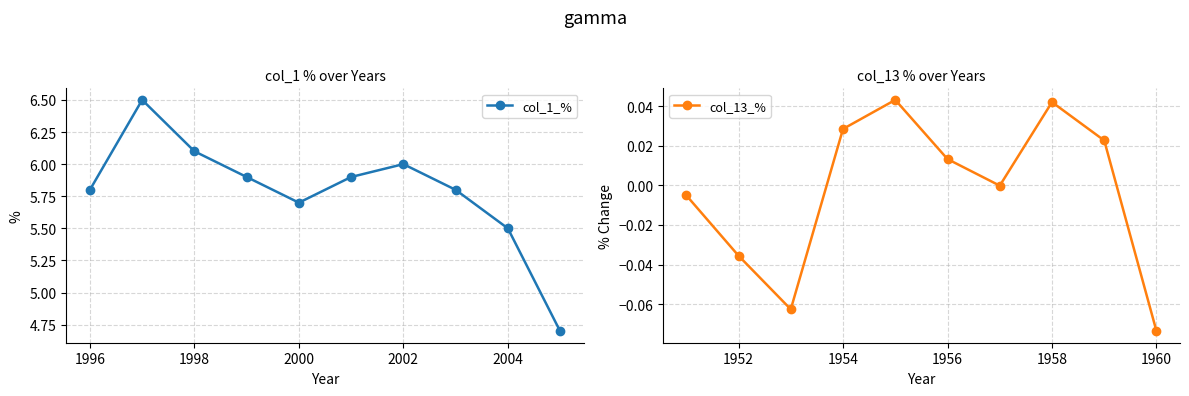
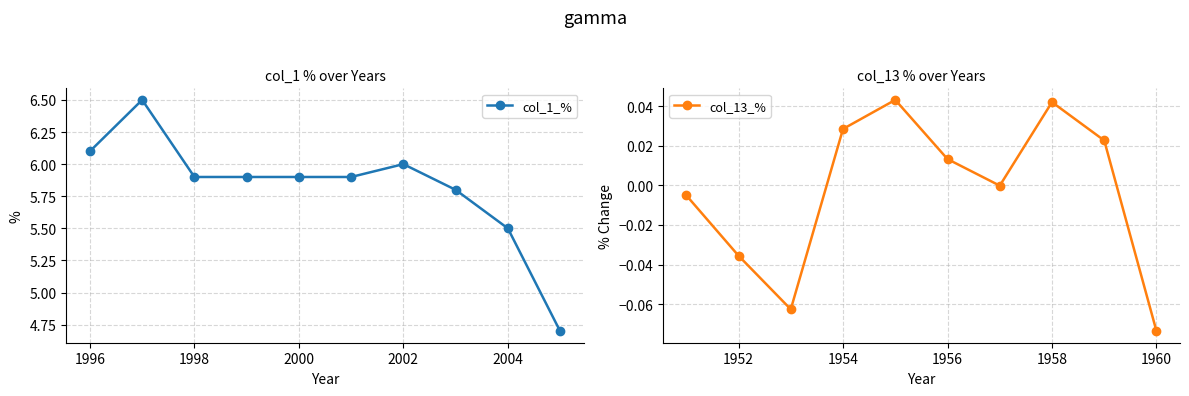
  {
    "col_1 % over Years": {
-     "1996": 5.8,
-     "1998": 6.1,
-     "2000": 5.7,
+     "1996": 6.1,
+     "1998": 5.9,
+     "2000": 5.9,
      "2002": 6.0,
      "2004": 5.5
    },
    "col_13 % over Years": {
      "1952": -0.036,
      "1954": 0.028,
      "1956": 0.013,
      "1958": 0.042,
      "1960": -0.074
    }
  }
